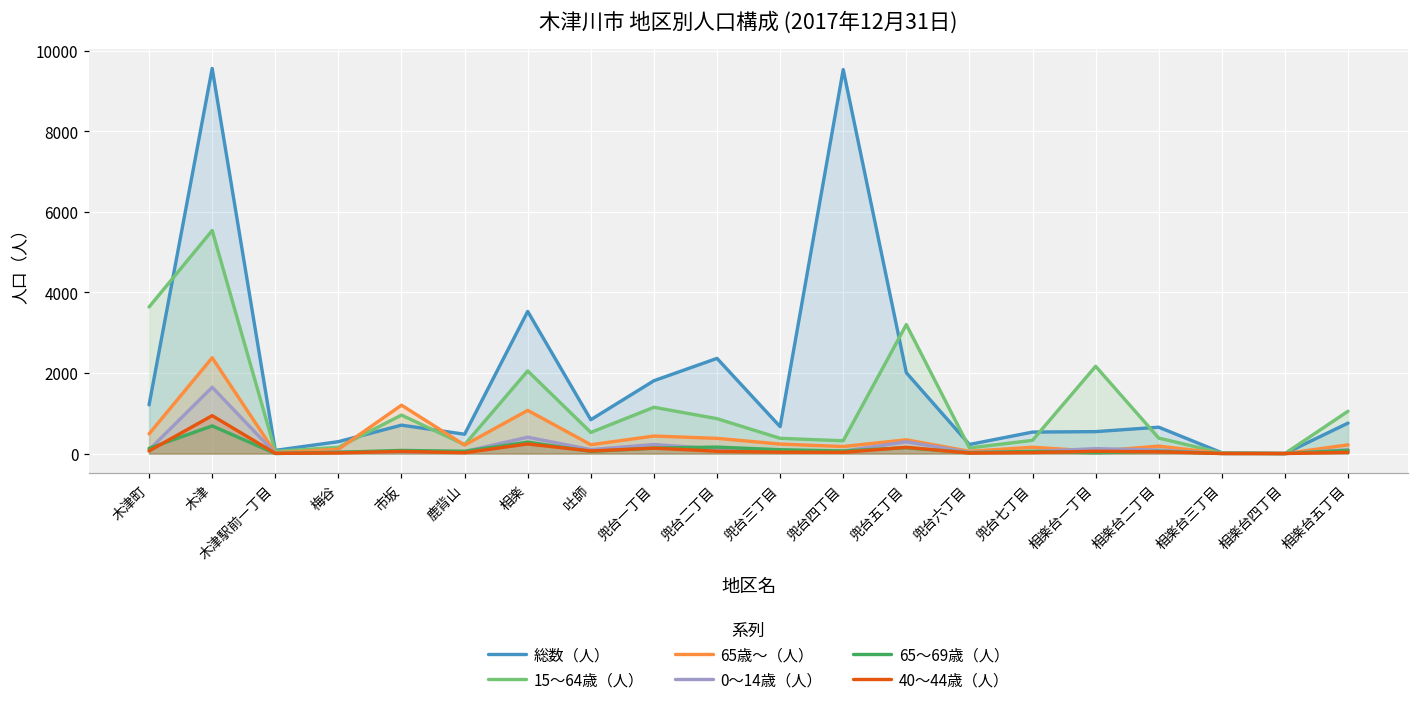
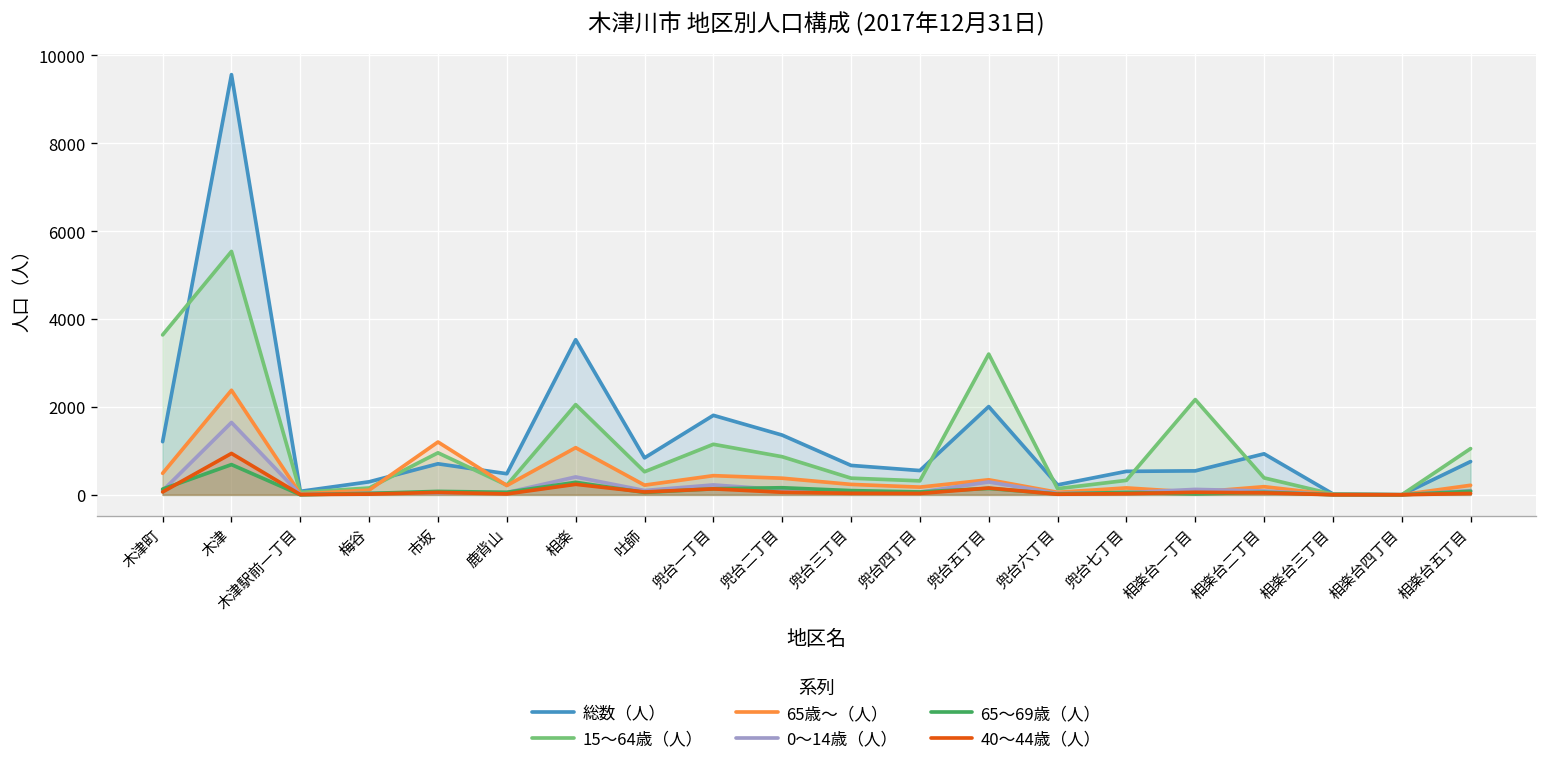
  {
    "総数（人）": {
      "木津町": 1200,
      "木津": 9600,
      "梅谷": 300,
      "市坂": 700,
      "鹿背山": 500,
      "相楽": 3500,
      "吐師": 800,
      "兜台一丁目": 1800,
-     "兜台二丁目": 2400,
+     "兜台二丁目": 1400,
      "兜台三丁目": 700,
-     "兜台四丁目": 9500,
+     "兜台四丁目": 600,
      "兜台五丁目": 2000,
      "兜台六丁目": 200,
      "兜台七丁目": 500,
      "相楽台一丁目": 500,
-     "相楽台二丁目": 700,
+     "相楽台二丁目": 900,
      "相楽台五丁目": 800
    },
    "15～64歳（人）": {
      "木津町": 3600,
      "木津": 5500,
      "市坂": 1000,
      "相楽": 2100,
      "吐師": 500,
      "兜台一丁目": 1100,
      "兜台二丁目": 900,
      "兜台三丁目": 400,
      "兜台四丁目": 300,
      "兜台五丁目": 3200,
      "兜台六丁目": 100,
      "兜台七丁目": 300,
      "相楽台一丁目": 2200,
      "相楽台二丁目": 400,
      "相楽台五丁目": 1100
    },
    "65歳～（人）": {
      "木津町": 500,
      "木津": 2400,
      "市坂": 1200,
      "相楽": 1100,
      "吐師": 200,
      "兜台一丁目": 400,
      "兜台二丁目": 400,
      "兜台三丁目": 200,
      "兜台四丁目": 200,
      "兜台七丁目": 200,
      "相楽台二丁目": 200,
      "相楽台五丁目": 200
    },
    "0～14歳（人）": {
      "木津": 1600,
      "相楽": 400,
      "兜台一丁目": 200
    },
    "65～69歳（人）": {
      "木津": 700
    },
    "40～44歳（人）": {
      "木津": 900
    }
  }
